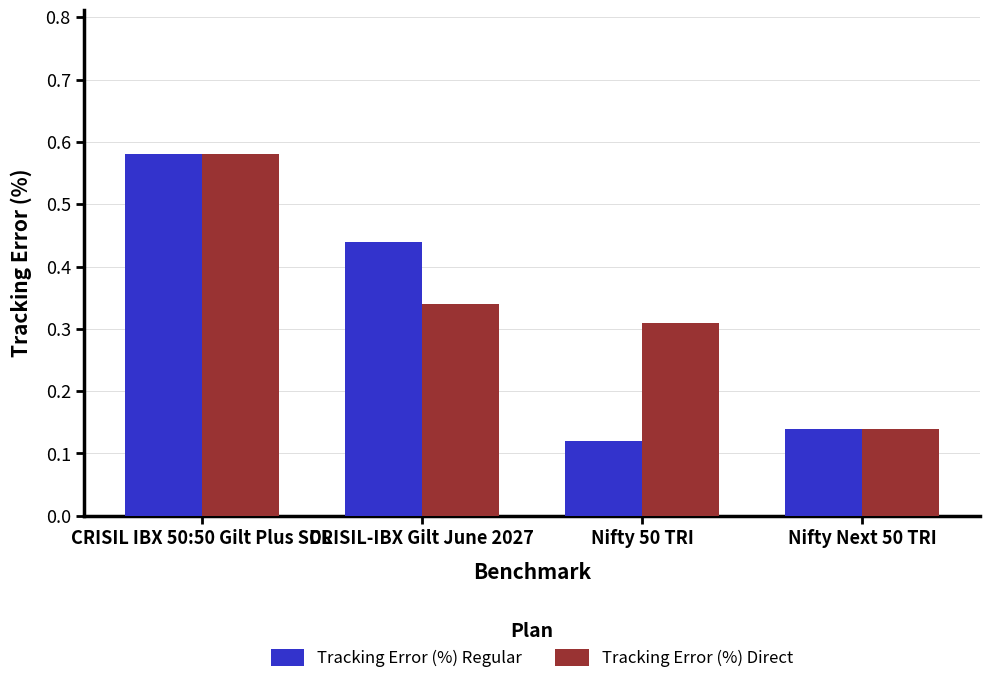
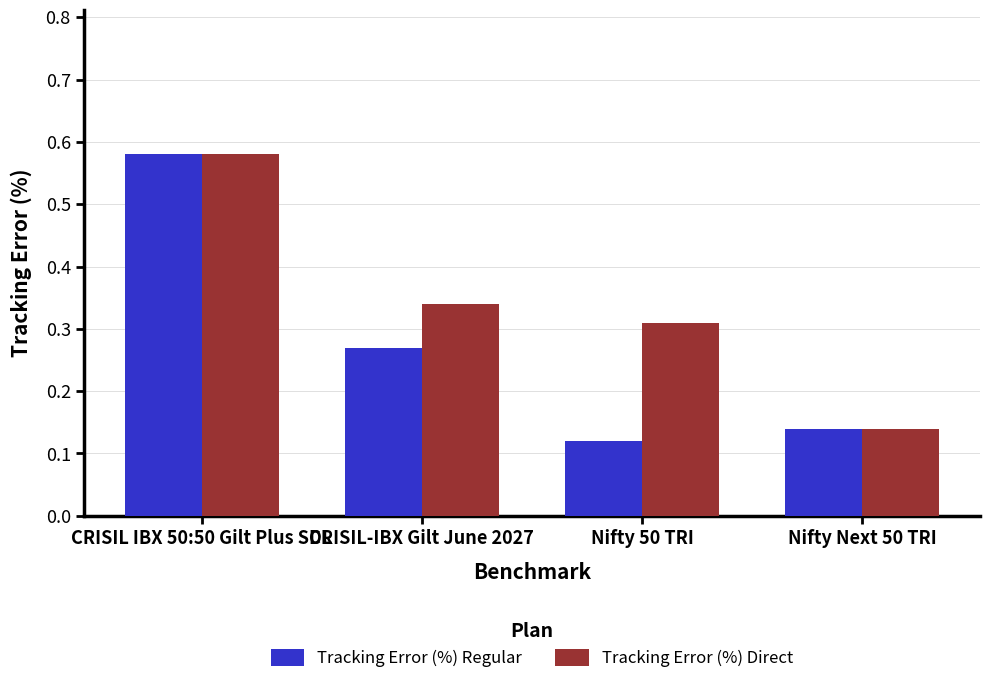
  {
    "Tracking Error (%) Regular": {
      "CRISIL IBX 50:50 Gilt Plus SDL": 0.58,
-     "CRISIL-IBX Gilt June 2027": 0.44,
+     "CRISIL-IBX Gilt June 2027": 0.27,
      "Nifty 50 TRI": 0.12,
      "Nifty Next 50 TRI": 0.14
    },
    "Tracking Error (%) Direct": {
      "CRISIL IBX 50:50 Gilt Plus SDL": 0.58,
      "CRISIL-IBX Gilt June 2027": 0.34,
      "Nifty 50 TRI": 0.31,
      "Nifty Next 50 TRI": 0.14
    }
  }
